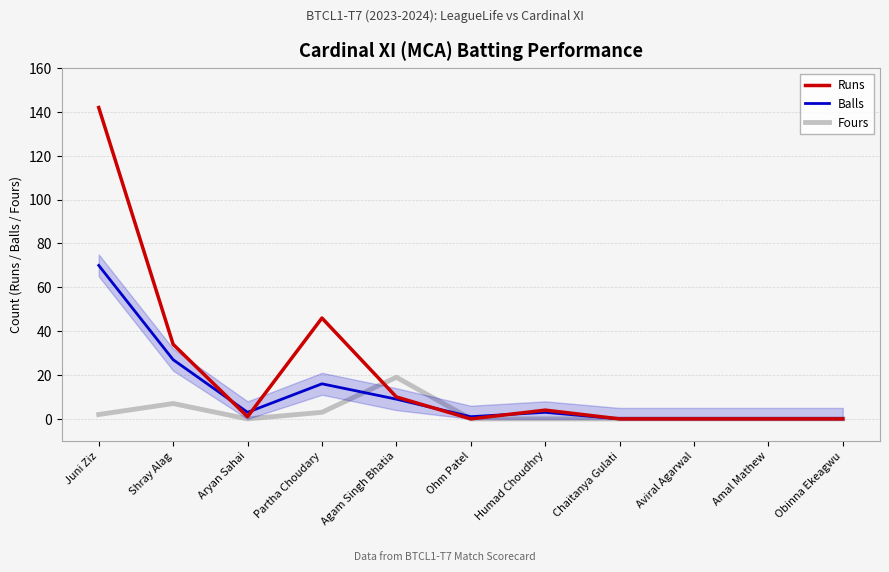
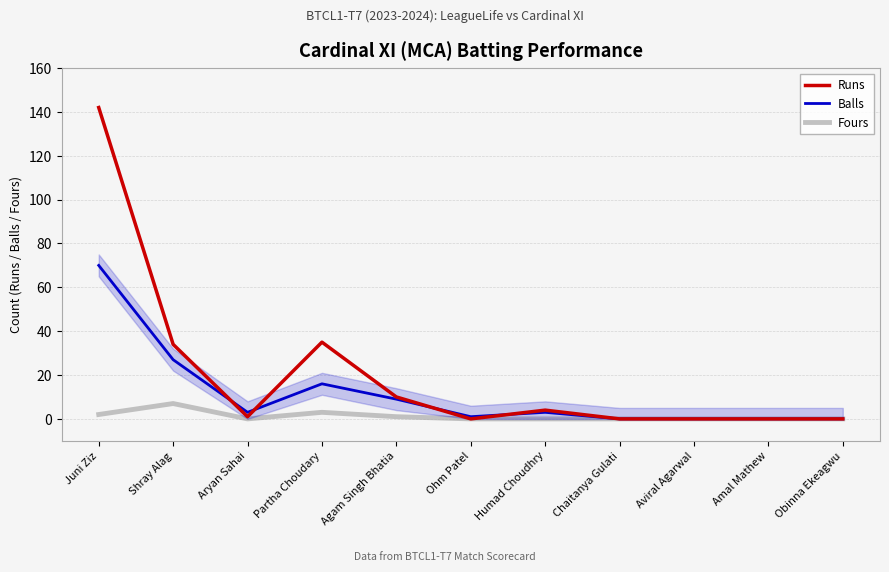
  {
    "Runs": {
      "Juni Ziz": 142,
      "Shray Alag": 34,
-     "Partha Choudary": 46
+     "Partha Choudary": 35
    },
    "Fours": {
      "Juni Ziz": 2,
      "Shray Alag": 7,
      "Partha Choudary": 3,
-     "Agam Singh Bhatia": 19,
+     "Agam Singh Bhatia": 1,
      "Humad Choudhry": 0
    }
  }
